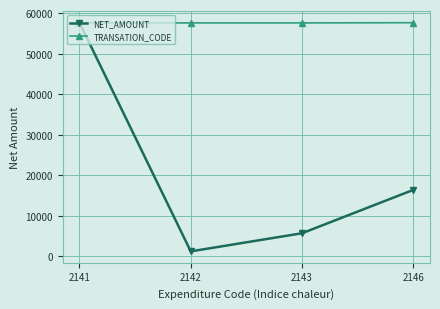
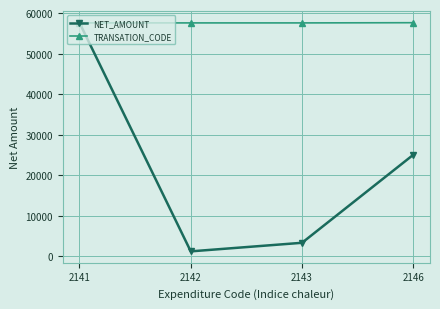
  {
    "NET_AMOUNT": {
      "2142": 1000,
-     "2143": 6000,
-     "2146": 16000
+     "2143": 3000,
+     "2146": 25000
    },
    "TRANSATION_CODE": {
      "2142": 58000,
      "2143": 58000,
      "2146": 58000
    }
  }
